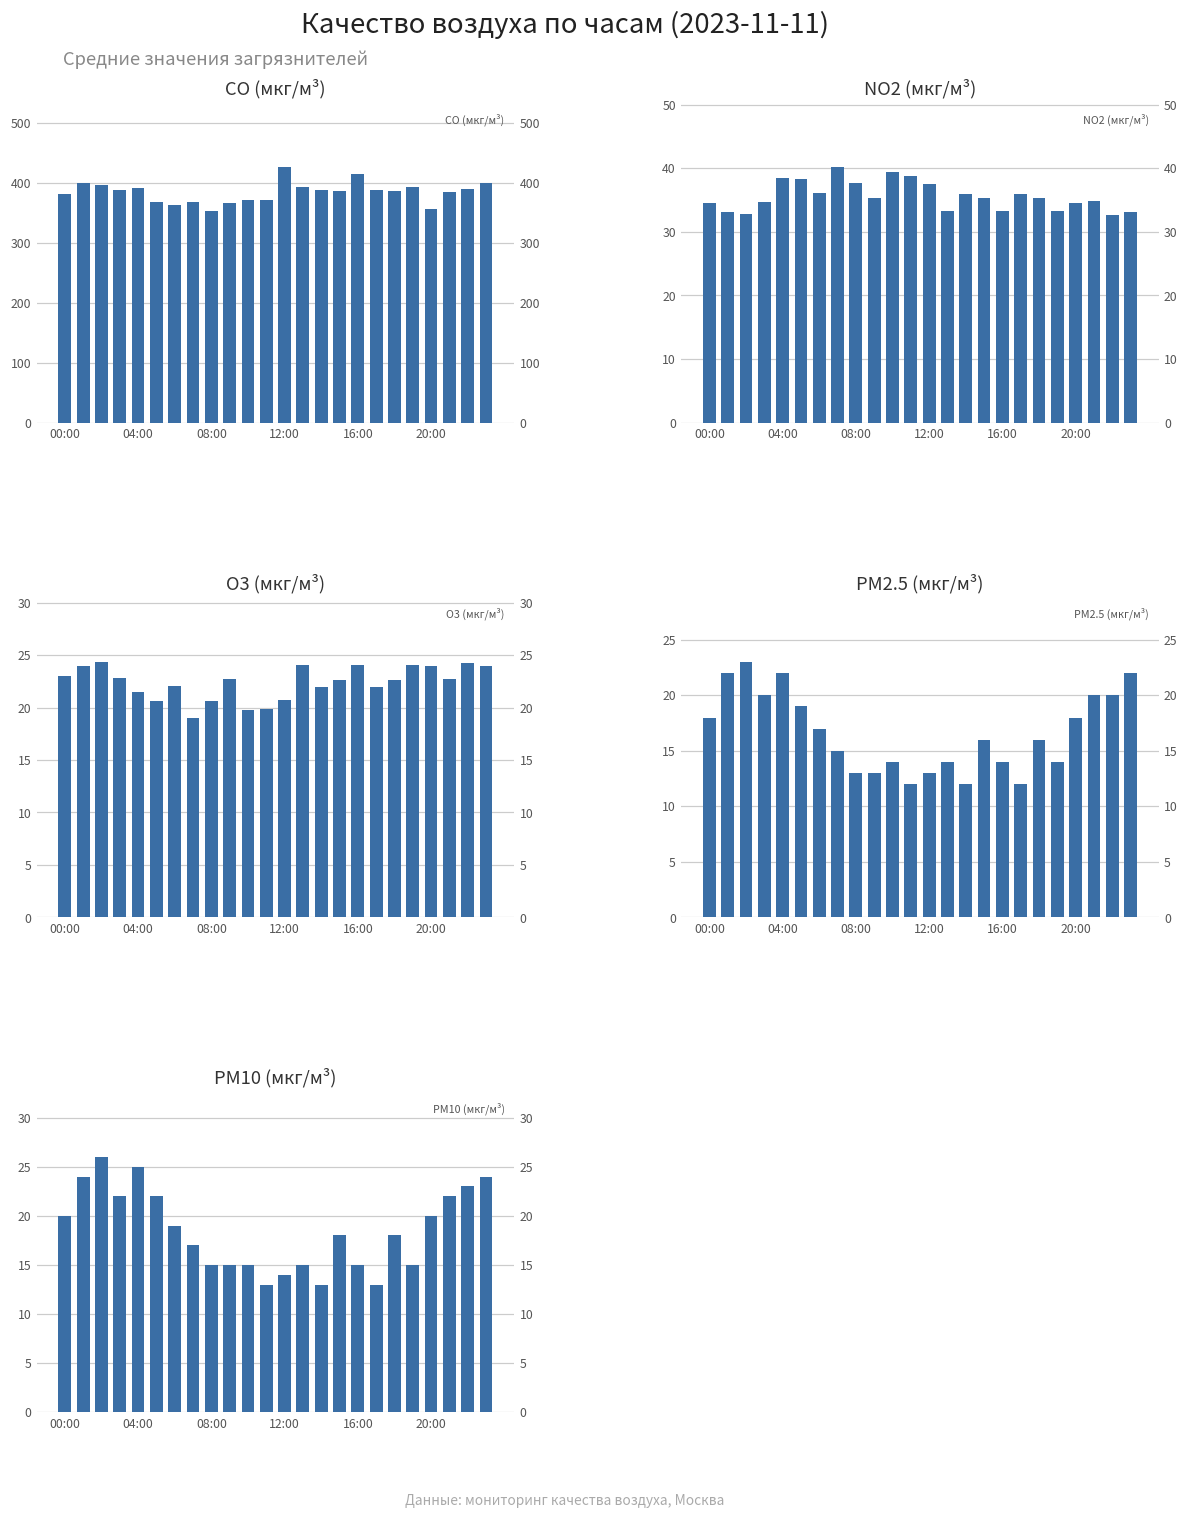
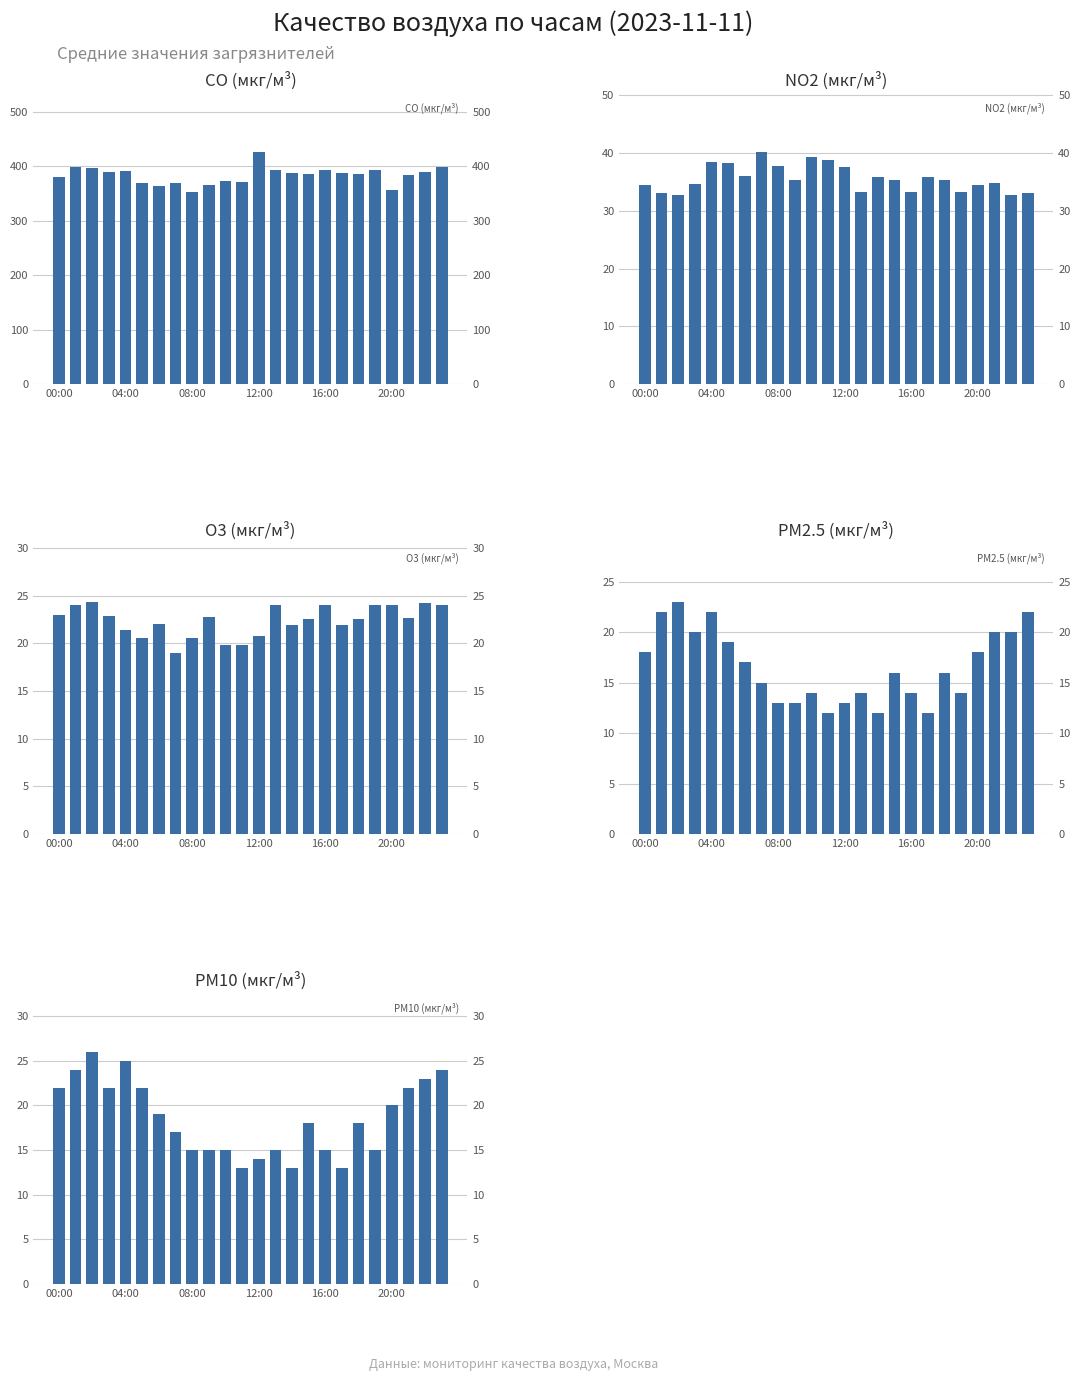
  {
    "CO (мкг/м³)": {
      "00:00": 380,
      "04:00": 390,
      "08:00": 350,
      "12:00": 430,
-     "16:00": 410,
+     "16:00": 390,
      "20:00": 360
    },
    "NO2 (мкг/м³)": {
      "00:00": 35,
      "04:00": 38,
      "08:00": 38,
      "12:00": 38,
      "16:00": 33,
      "20:00": 35
    },
    "O3 (мкг/м³)": {
      "00:00": 23,
      "04:00": 21,
      "08:00": 21,
      "12:00": 21,
      "16:00": 24,
      "20:00": 24
    },
    "PM2.5 (мкг/м³)": {
      "00:00": 18.0,
      "04:00": 22.0,
      "08:00": 13.0,
      "12:00": 13.0,
      "16:00": 14.0,
      "20:00": 18.0
    },
    "PM10 (мкг/м³)": {
-     "00:00": 20,
+     "00:00": 22,
      "04:00": 25,
      "08:00": 15,
      "12:00": 14,
      "16:00": 15,
      "20:00": 20
    }
  }
